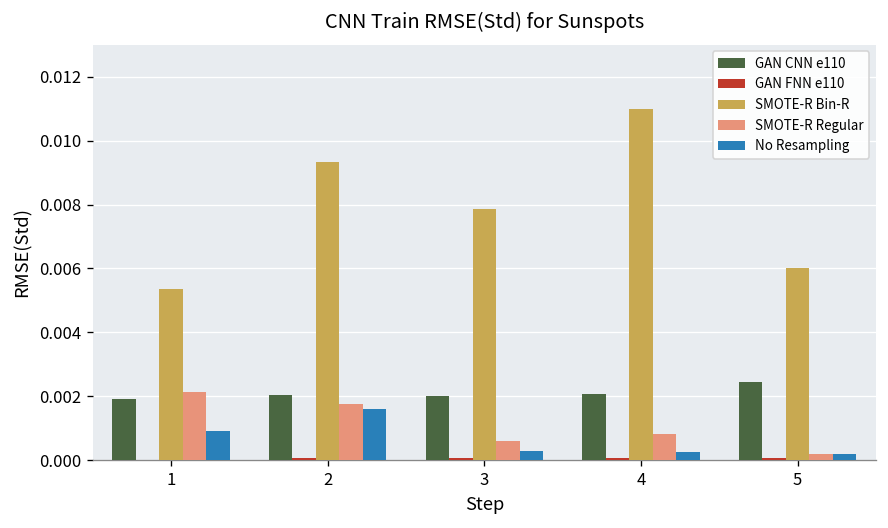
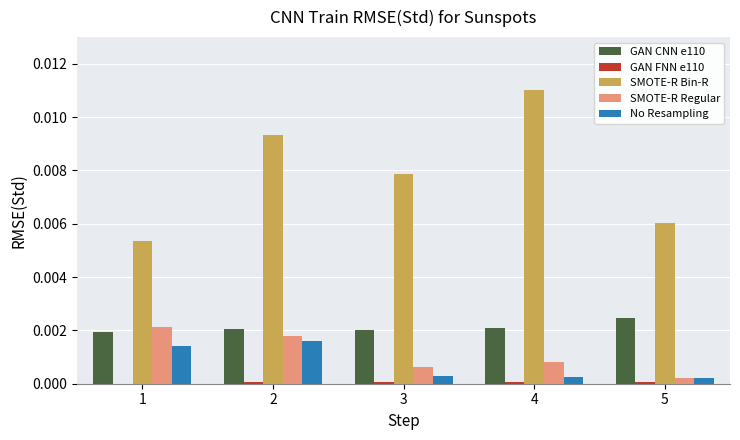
  {
    "GAN CNN e110": {
      "1": 0.0019,
      "2": 0.0021,
      "3": 0.0020,
      "4": 0.0021,
      "5": 0.0025
    },
    "GAN FNN e110": {
      "1": 0.0000
    },
    "No Resampling": {
-     "1": 0.0009,
+     "1": 0.0014,
      "2": 0.0016,
      "3": 0.0003,
      "4": 0.0003,
      "5": 0.0002
    }
  }
